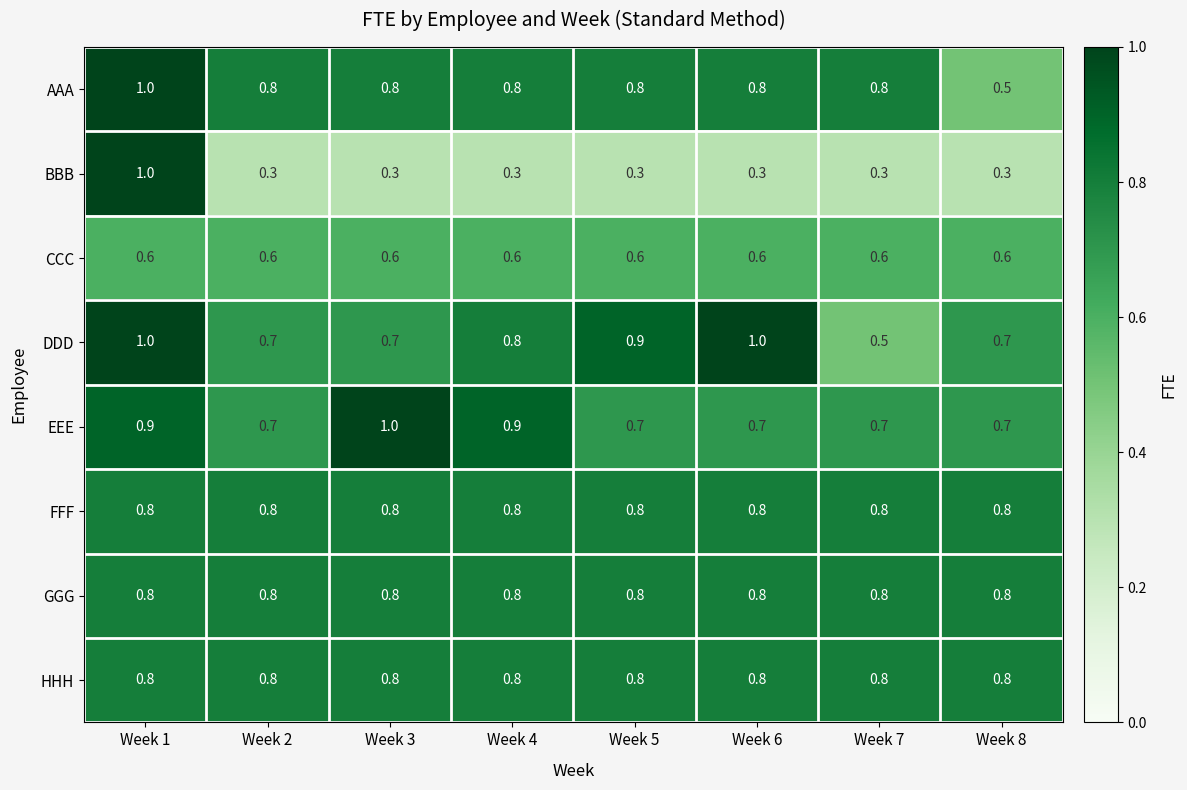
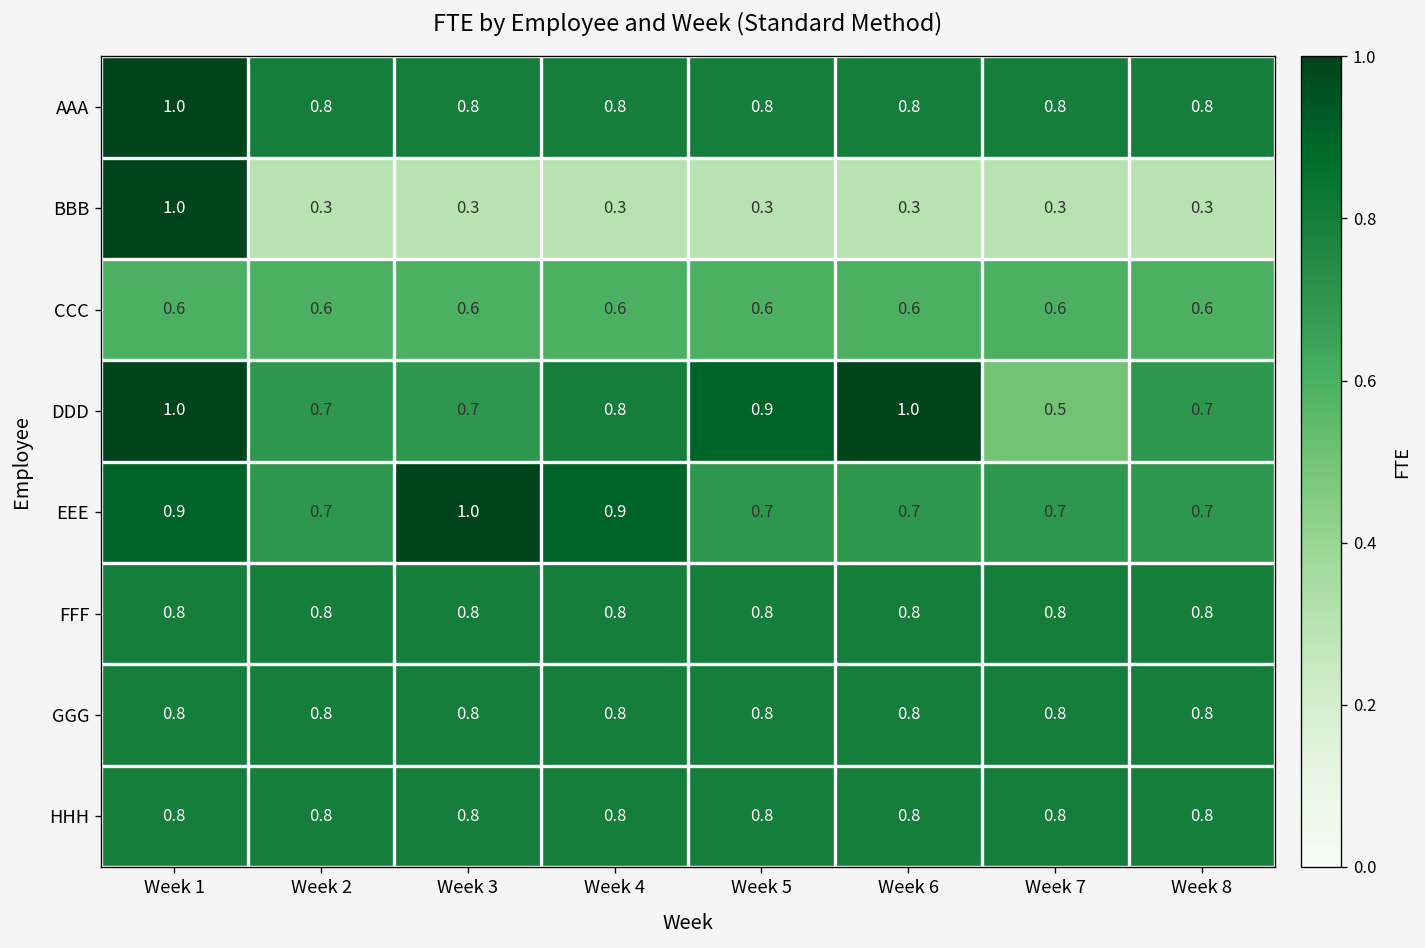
  {
    "AAA": {
      "Week 1": 1.0,
      "Week 2": 0.8,
      "Week 3": 0.8,
      "Week 4": 0.8,
      "Week 5": 0.8,
      "Week 6": 0.8,
      "Week 7": 0.8,
-     "Week 8": 0.5
+     "Week 8": 0.8
    },
    "BBB": {
      "Week 1": 1.0,
      "Week 2": 0.3,
      "Week 3": 0.3,
      "Week 4": 0.3,
      "Week 5": 0.3,
      "Week 6": 0.3,
      "Week 7": 0.3,
      "Week 8": 0.3
    },
    "CCC": {
      "Week 1": 0.6,
      "Week 2": 0.6,
      "Week 3": 0.6,
      "Week 4": 0.6,
      "Week 5": 0.6,
      "Week 6": 0.6,
      "Week 7": 0.6,
      "Week 8": 0.6
    },
    "DDD": {
      "Week 1": 1.0,
      "Week 2": 0.7,
      "Week 3": 0.7,
      "Week 4": 0.8,
      "Week 5": 0.9,
      "Week 6": 1.0,
      "Week 7": 0.5,
      "Week 8": 0.7
    },
    "EEE": {
      "Week 1": 0.9,
      "Week 2": 0.7,
      "Week 3": 1.0,
      "Week 4": 0.9,
      "Week 5": 0.7,
      "Week 6": 0.7,
      "Week 7": 0.7,
      "Week 8": 0.7
    },
    "FFF": {
      "Week 1": 0.8,
      "Week 2": 0.8,
      "Week 3": 0.8,
      "Week 4": 0.8,
      "Week 5": 0.8,
      "Week 6": 0.8,
      "Week 7": 0.8,
      "Week 8": 0.8
    },
    "GGG": {
      "Week 1": 0.8,
      "Week 2": 0.8,
      "Week 3": 0.8,
      "Week 4": 0.8,
      "Week 5": 0.8,
      "Week 6": 0.8,
      "Week 7": 0.8,
      "Week 8": 0.8
    },
    "HHH": {
      "Week 1": 0.8,
      "Week 2": 0.8,
      "Week 3": 0.8,
      "Week 4": 0.8,
      "Week 5": 0.8,
      "Week 6": 0.8,
      "Week 7": 0.8,
      "Week 8": 0.8
    }
  }
